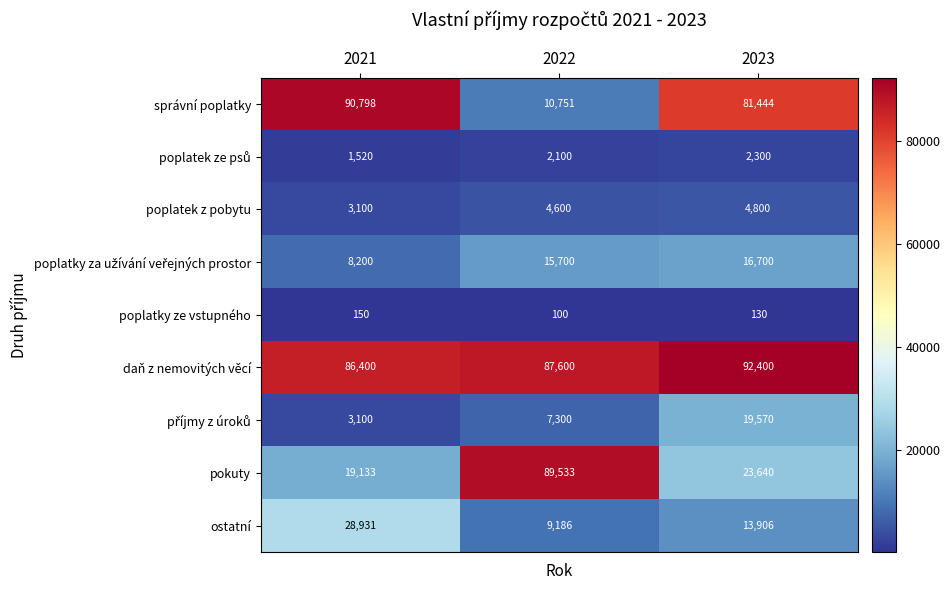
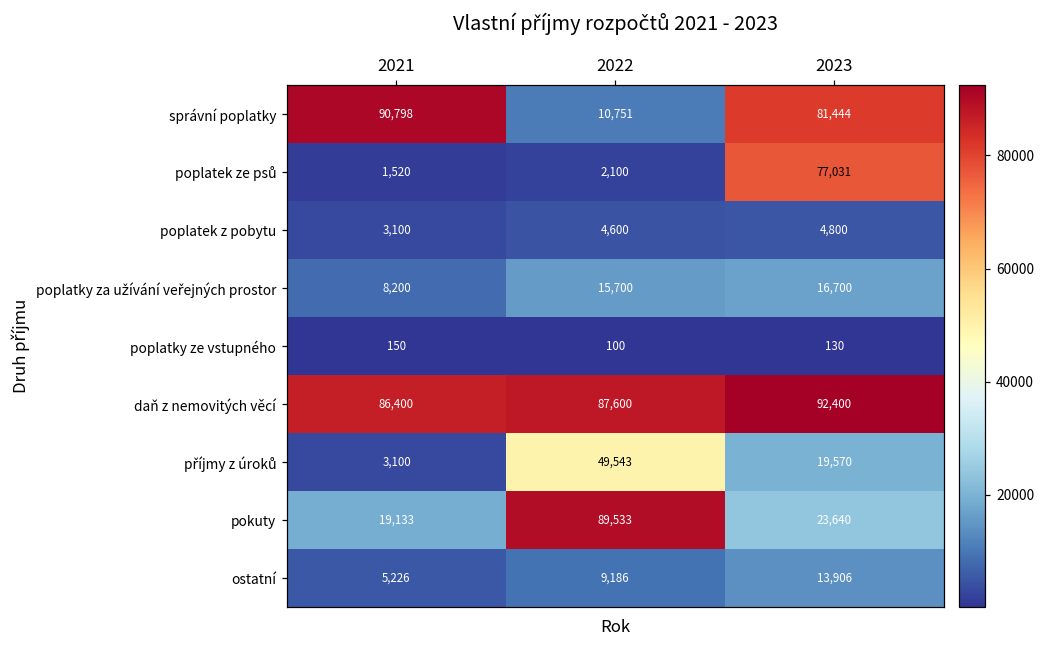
  {
    "správní poplatky": {
      "2021": "90,798",
      "2022": "10,751",
      "2023": "81,444"
    },
    "poplatek ze psů": {
      "2021": "1,520",
      "2022": "2,100",
-     "2023": "2,300"
+     "2023": "77,031"
    },
    "poplatek z pobytu": {
      "2021": "3,100",
      "2022": "4,600",
      "2023": "4,800"
    },
    "poplatky za užívání veřejných prostor": {
      "2021": "8,200",
      "2022": "15,700",
      "2023": "16,700"
    },
    "poplatky ze vstupného": {
      "2021": "150",
      "2022": "100",
      "2023": "130"
    },
    "daň z nemovitých věcí": {
      "2021": "86,400",
      "2022": "87,600",
      "2023": "92,400"
    },
    "příjmy z úroků": {
      "2021": "3,100",
-     "2022": "7,300",
+     "2022": "49,543",
      "2023": "19,570"
    },
    "pokuty": {
      "2021": "19,133",
      "2022": "89,533",
      "2023": "23,640"
    },
    "ostatní": {
-     "2021": "28,931",
+     "2021": "5,226",
      "2022": "9,186",
      "2023": "13,906"
    }
  }
